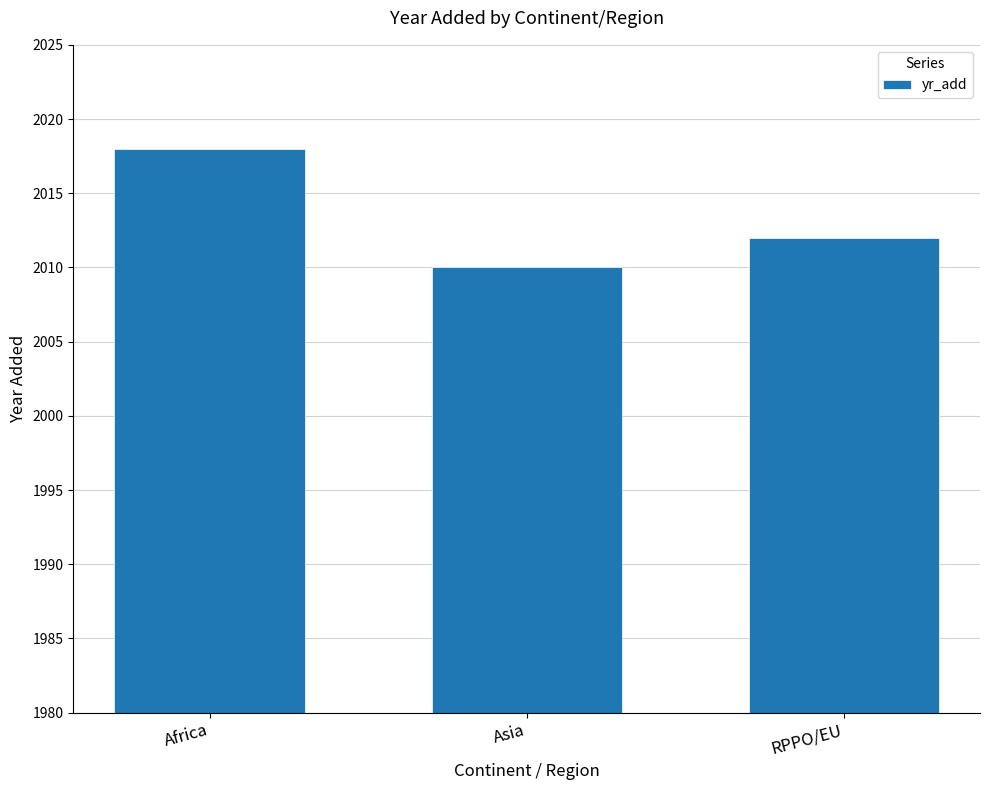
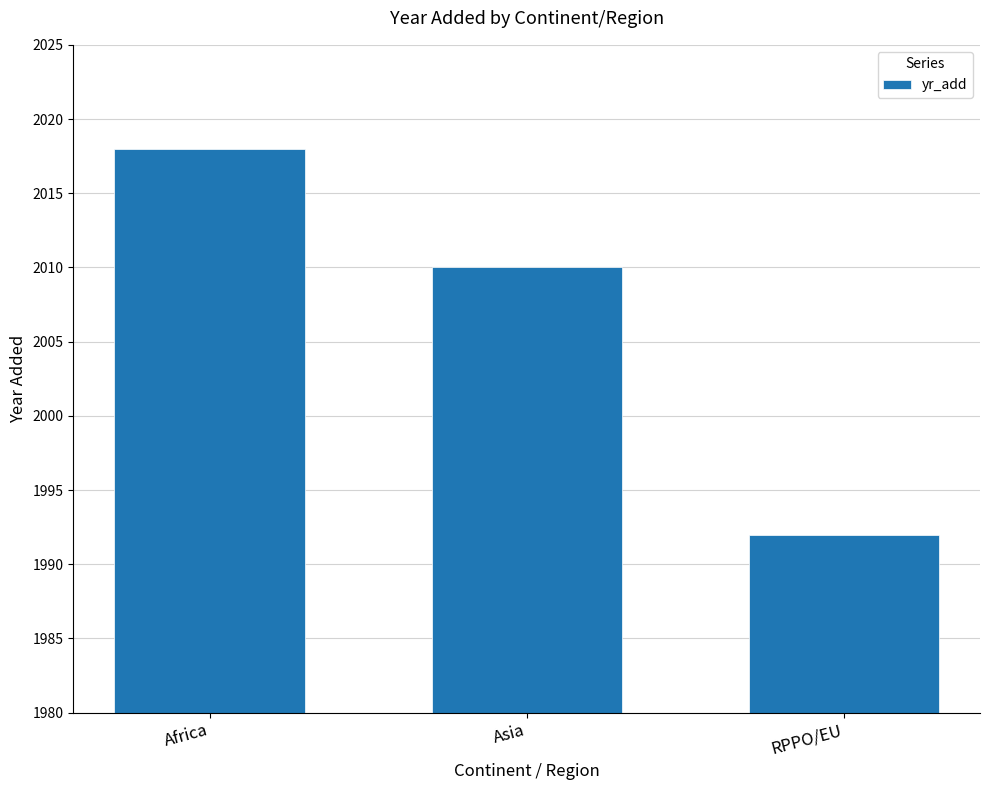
  {
    "Africa": 2018,
    "Asia": 2010,
-   "RPPO/EU": 2012
+   "RPPO/EU": 1992
  }
